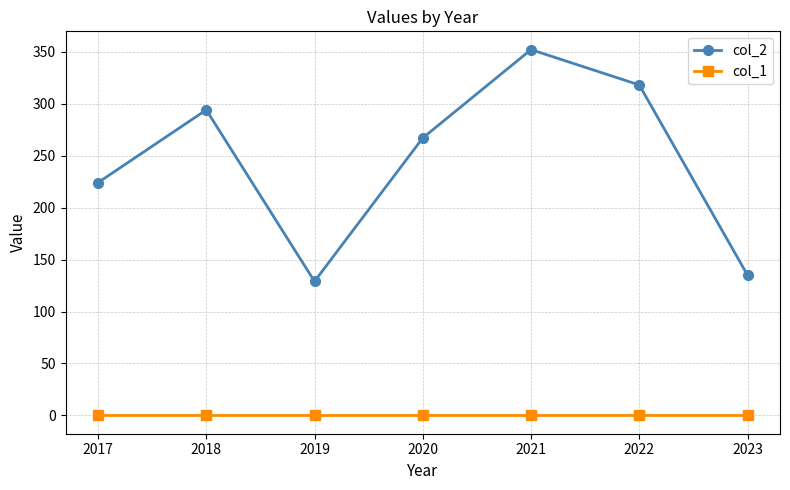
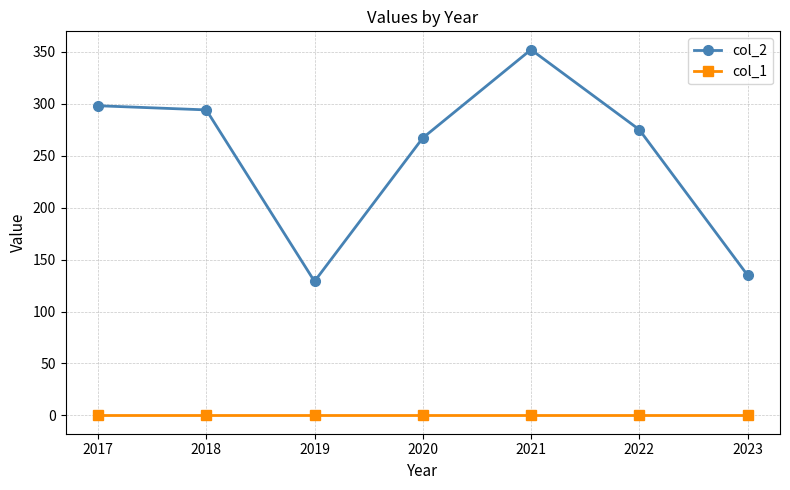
  {
    "col_2": {
-     "2017": 224,
+     "2017": 298,
      "2018": 294,
      "2019": 129,
      "2020": 267,
      "2021": 352,
-     "2022": 318,
+     "2022": 275,
      "2023": 135
    },
    "col_1": {
      "2017": 0,
      "2018": 0,
      "2019": 0,
      "2020": 0,
      "2021": 0,
      "2022": 0,
      "2023": 0
    }
  }
